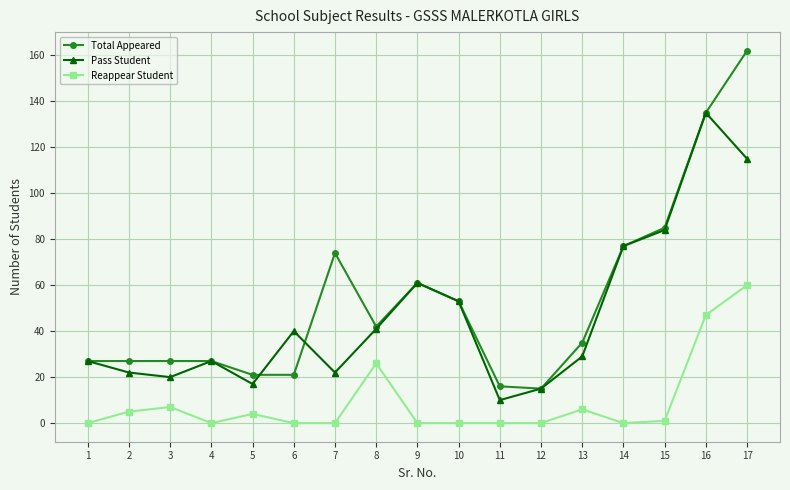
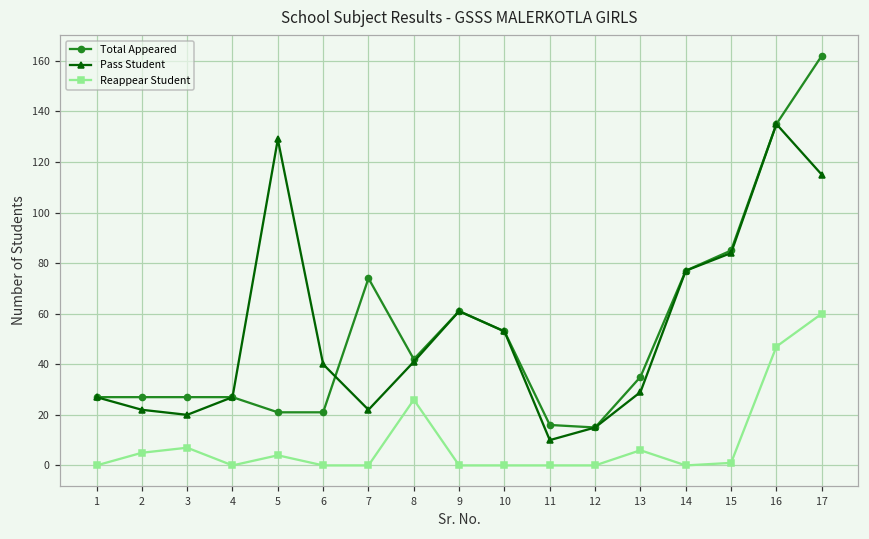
  {
    "Total Appeared": {
      "2": 27,
      "3": 27,
      "5": 21,
      "6": 21,
      "7": 74,
      "11": 16,
      "13": 35,
      "17": 162
    },
    "Pass Student": {
      "2": 22,
      "3": 20,
-     "5": 17,
+     "5": 129,
      "6": 40,
      "7": 22,
      "11": 10,
      "13": 29,
      "17": 115
    },
    "Reappear Student": {
      "1": 0,
      "2": 5,
      "3": 7,
      "4": 0,
      "5": 4,
      "6": 0,
      "7": 0,
      "8": 26,
      "9": 0,
      "10": 0,
      "11": 0,
      "12": 0,
      "13": 6,
      "14": 0,
      "15": 1,
      "16": 47,
      "17": 60
    }
  }
